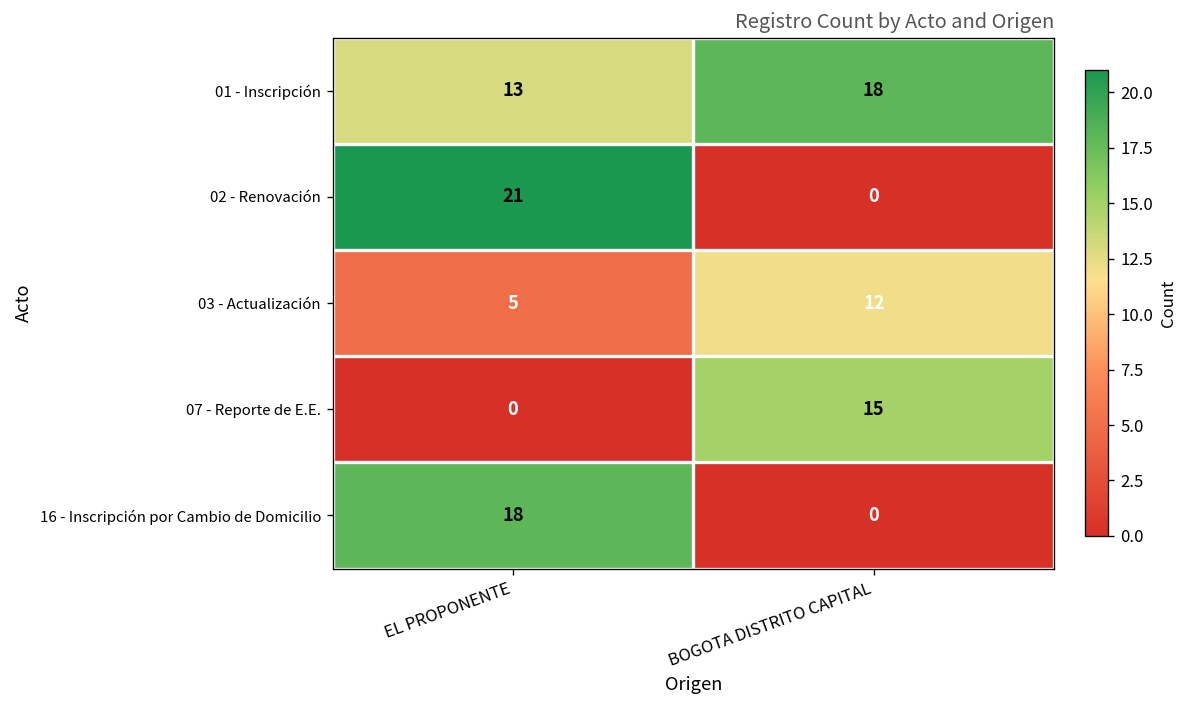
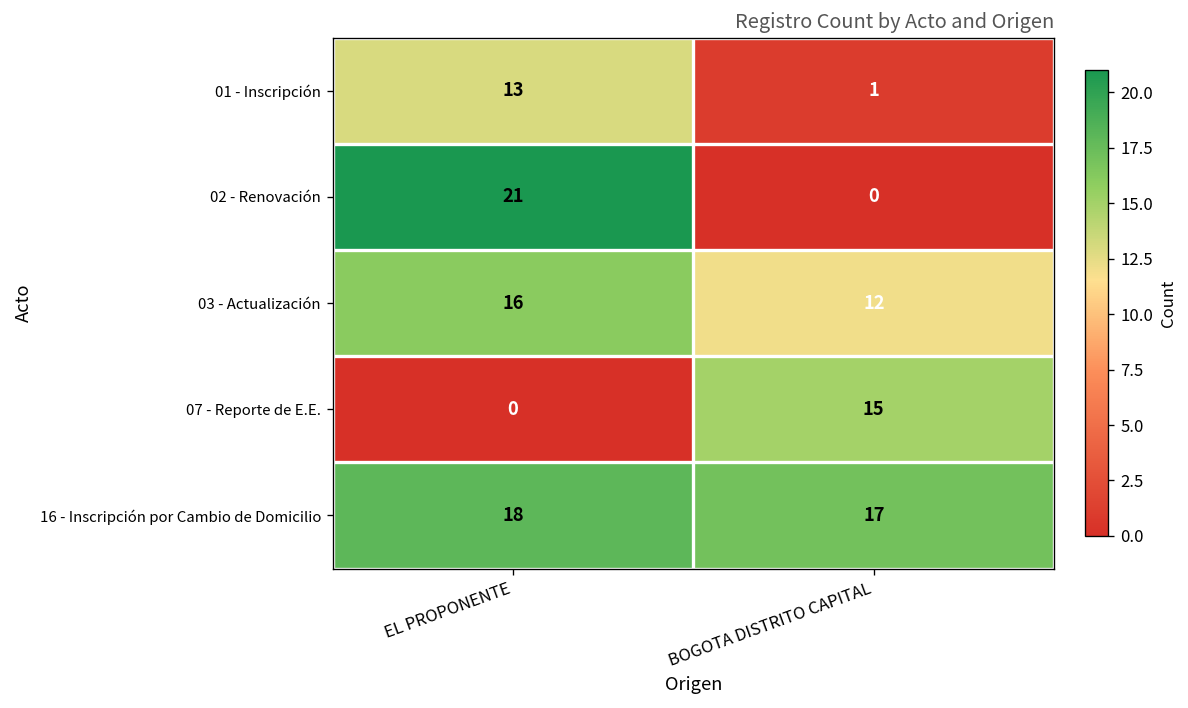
  {
    "01 - Inscripción": {
      "EL PROPONENTE": 13,
-     "BOGOTA DISTRITO CAPITAL": 18
+     "BOGOTA DISTRITO CAPITAL": 1
    },
    "02 - Renovación": {
      "EL PROPONENTE": 21,
      "BOGOTA DISTRITO CAPITAL": 0
    },
    "03 - Actualización": {
-     "EL PROPONENTE": 5,
+     "EL PROPONENTE": 16,
      "BOGOTA DISTRITO CAPITAL": 12
    },
    "07 - Reporte de E.E.": {
      "EL PROPONENTE": 0,
      "BOGOTA DISTRITO CAPITAL": 15
    },
    "16 - Inscripción por Cambio de Domicilio": {
      "EL PROPONENTE": 18,
-     "BOGOTA DISTRITO CAPITAL": 0
+     "BOGOTA DISTRITO CAPITAL": 17
    }
  }
